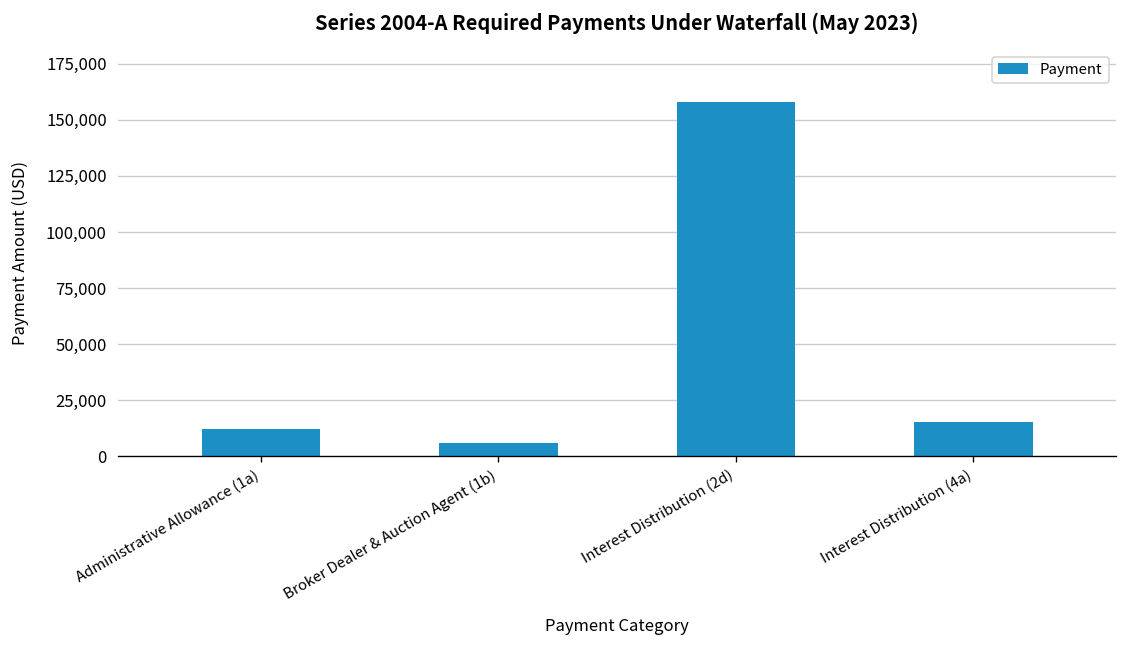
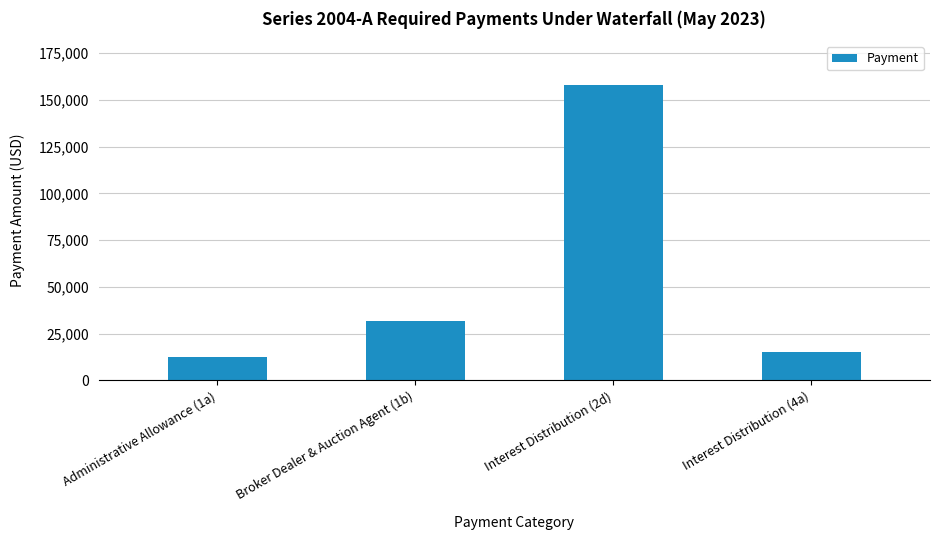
  {
    "Administrative Allowance (1a)": "12,000",
-   "Broker Dealer & Auction Agent (1b)": "6,000",
+   "Broker Dealer & Auction Agent (1b)": "32,000",
    "Interest Distribution (2d)": "158,000",
    "Interest Distribution (4a)": "15,000"
  }
